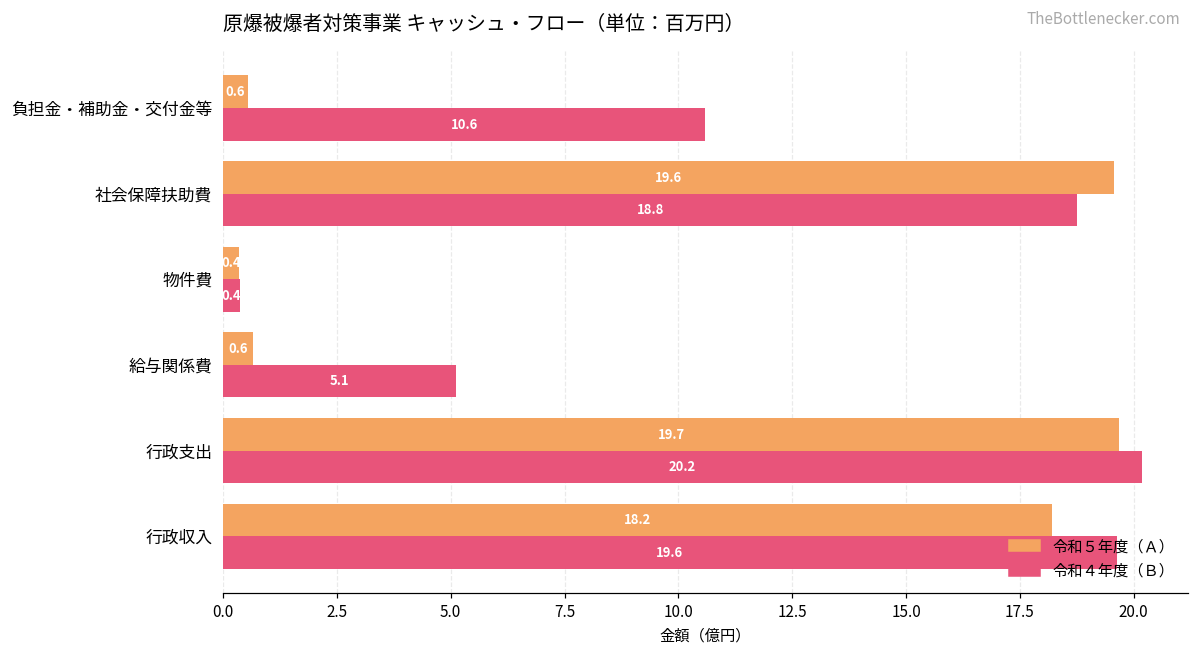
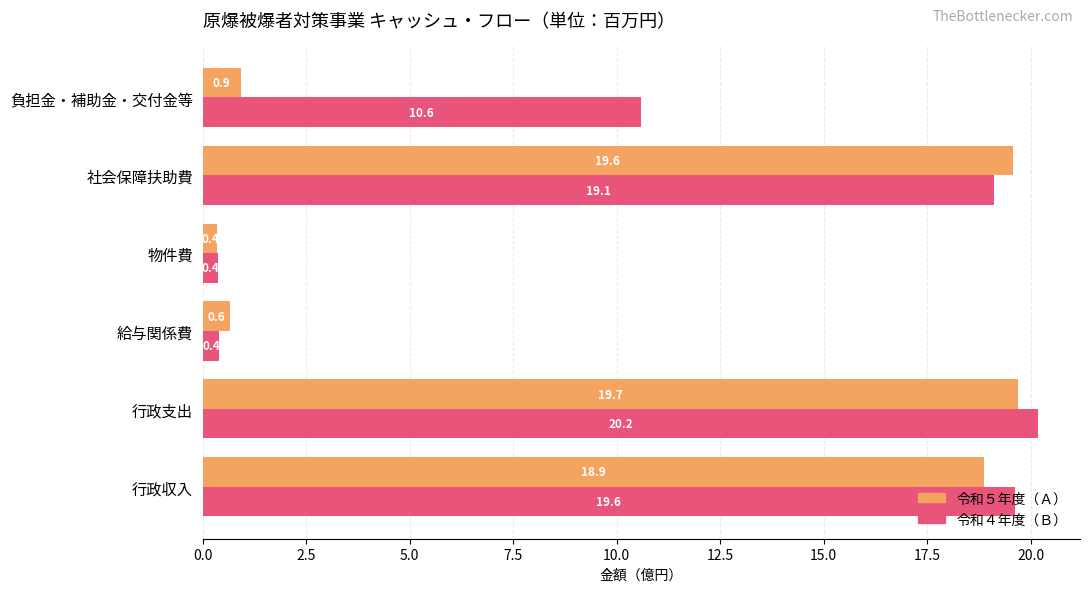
  {
    "令和５年度（Ａ）": {
-     "負担金・補助金・交付金等": 0.6,
+     "負担金・補助金・交付金等": 0.9,
      "社会保障扶助費": 19.6,
      "物件費": 0.4,
      "給与関係費": 0.6,
      "行政支出": 19.7,
-     "行政収入": 18.2
+     "行政収入": 18.9
    },
    "令和４年度（Ｂ）": {
      "負担金・補助金・交付金等": 10.6,
-     "社会保障扶助費": 18.8,
+     "社会保障扶助費": 19.1,
      "物件費": 0.4,
-     "給与関係費": 5.1,
+     "給与関係費": 0.4,
      "行政支出": 20.2,
      "行政収入": 19.6
    }
  }
